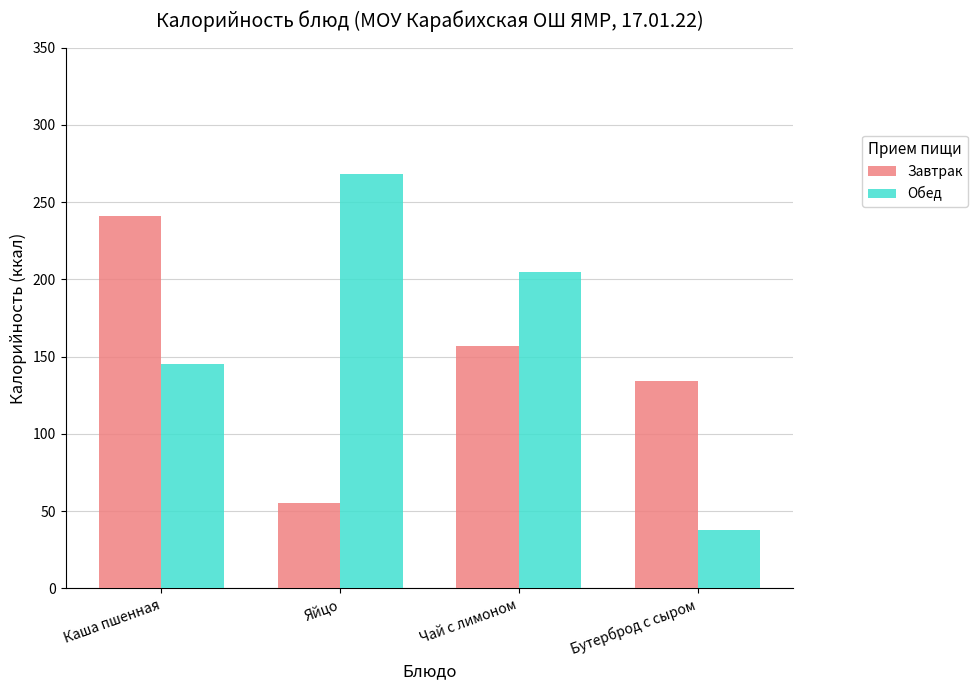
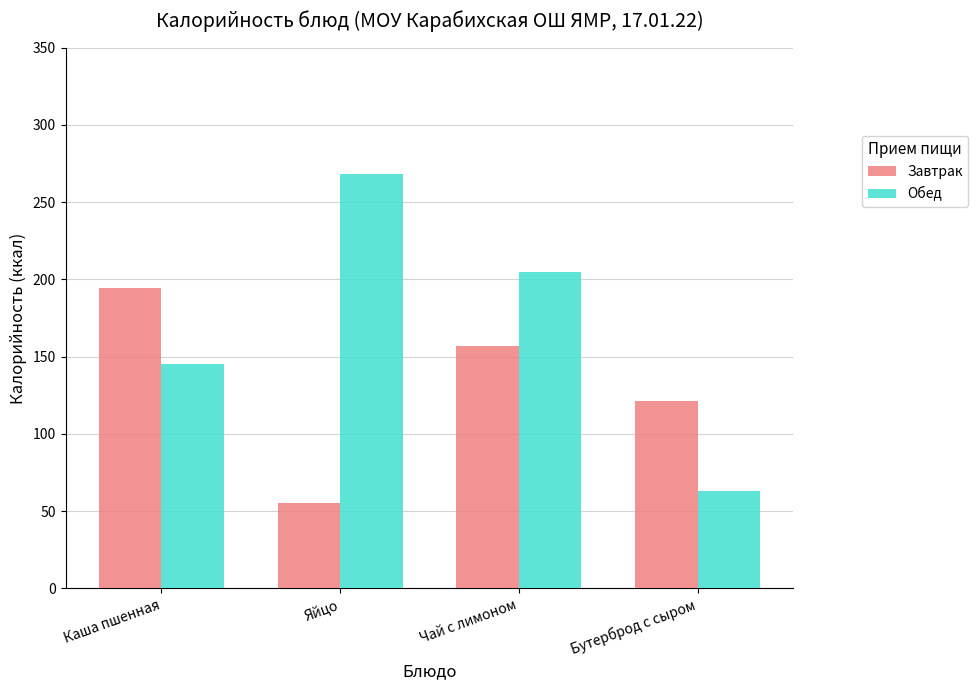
  {
    "Завтрак": {
-     "Каша пшенная": 241,
+     "Каша пшенная": 195,
      "Яйцо": 55,
      "Чай с лимоном": 157,
-     "Бутерброд с сыром": 134
+     "Бутерброд с сыром": 121
    },
    "Обед": {
      "Каша пшенная": 145,
      "Яйцо": 268,
      "Чай с лимоном": 205,
-     "Бутерброд с сыром": 38
+     "Бутерброд с сыром": 63
    }
  }
